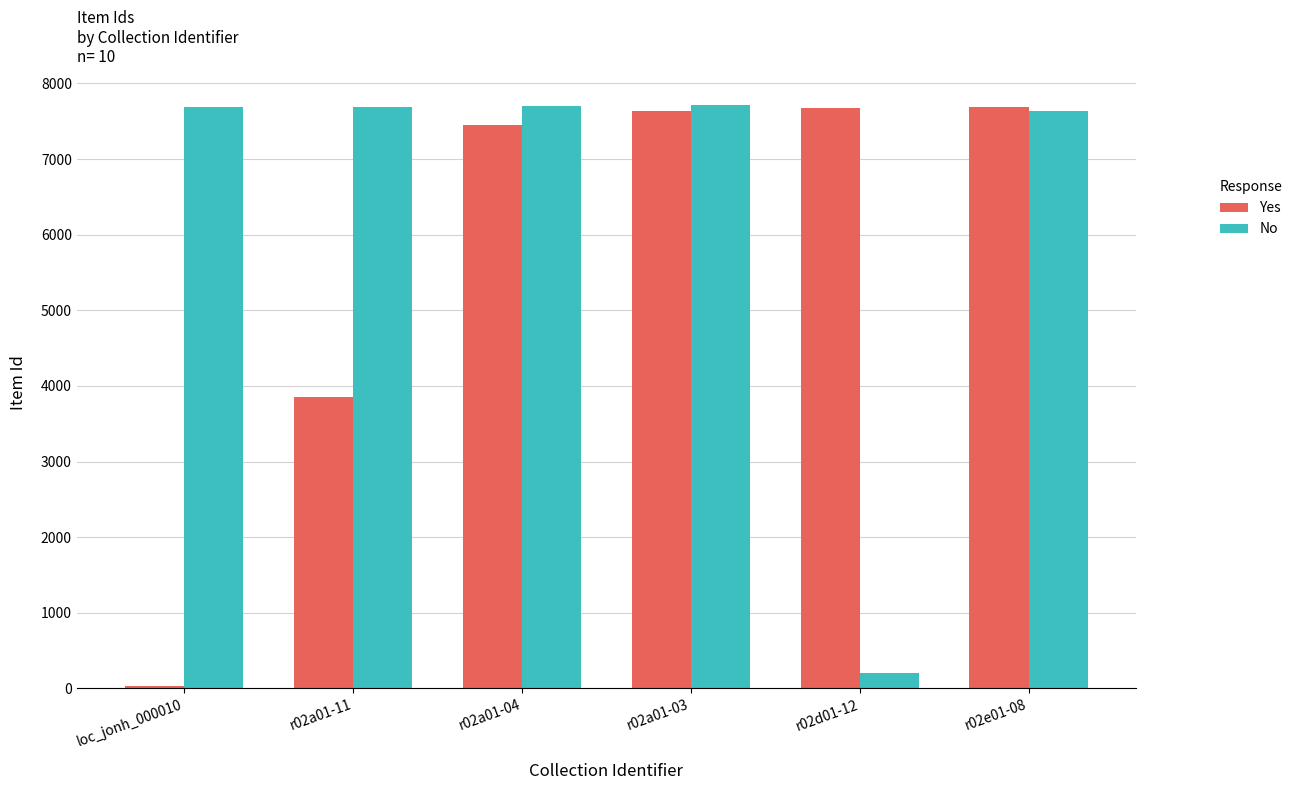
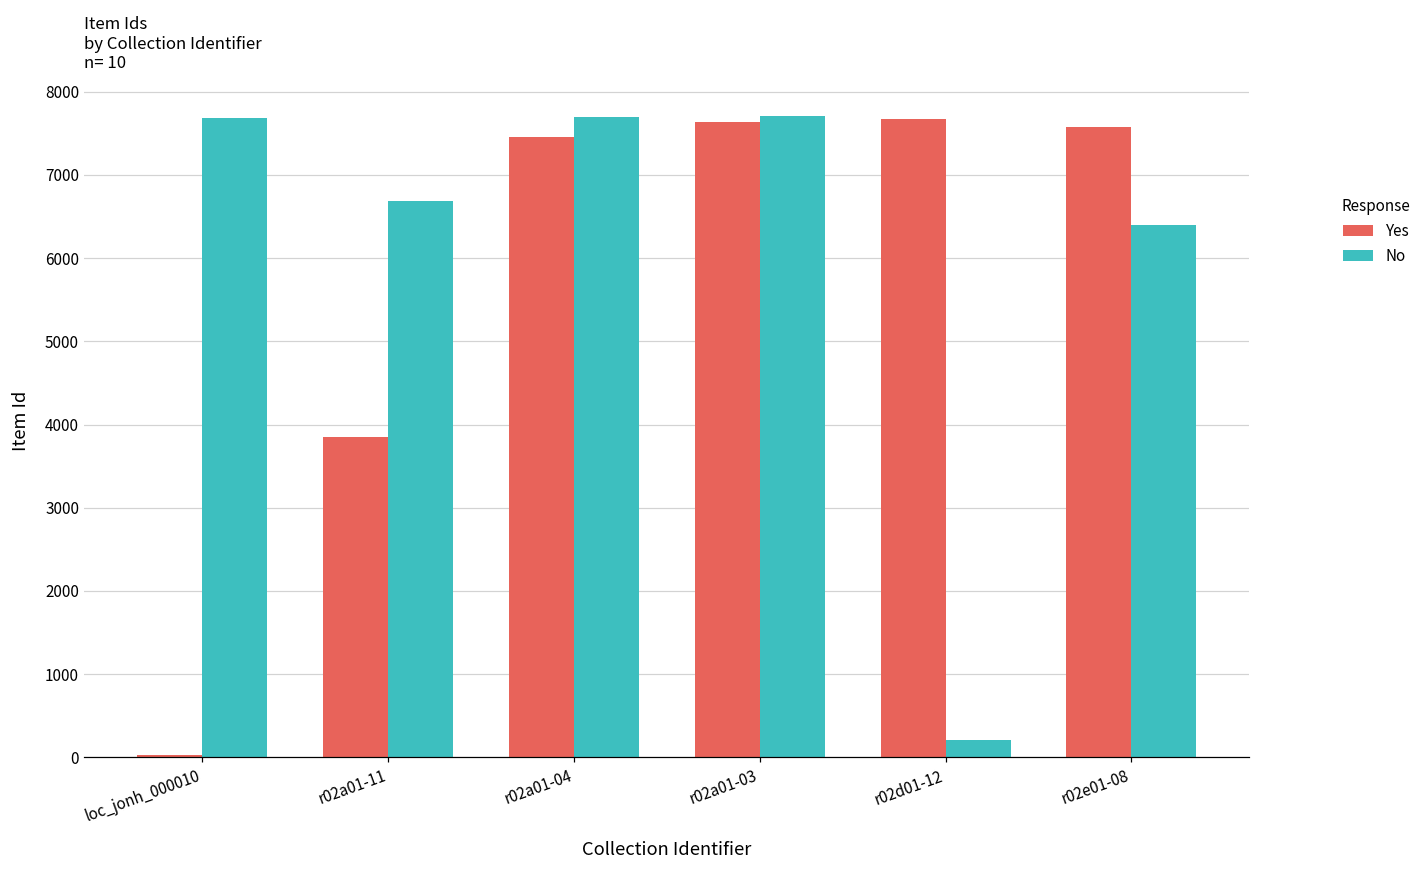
  {
    "Yes": {
      "r02a01-11": 3900,
      "r02a01-04": 7500,
      "r02a01-03": 7600,
      "r02d01-12": 7700,
-     "r02e01-08": 7700
+     "r02e01-08": 7600
    },
    "No": {
      "loc_jonh_000010": 7700,
-     "r02a01-11": 7700,
+     "r02a01-11": 6700,
      "r02a01-04": 7700,
      "r02a01-03": 7700,
      "r02d01-12": 200,
-     "r02e01-08": 7600
+     "r02e01-08": 6400
    }
  }
